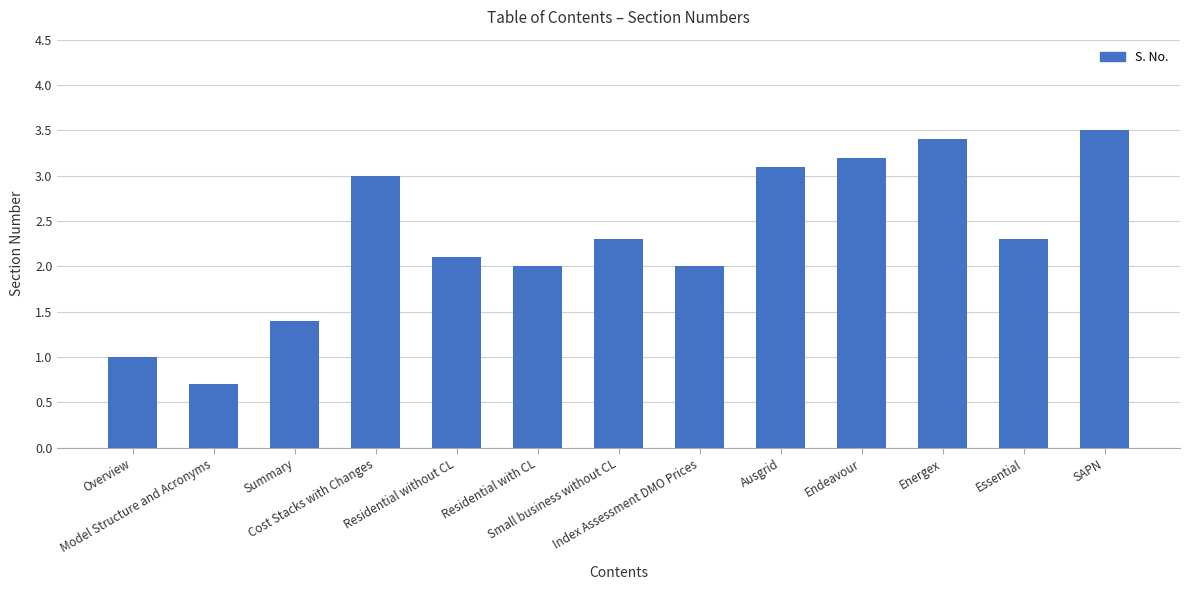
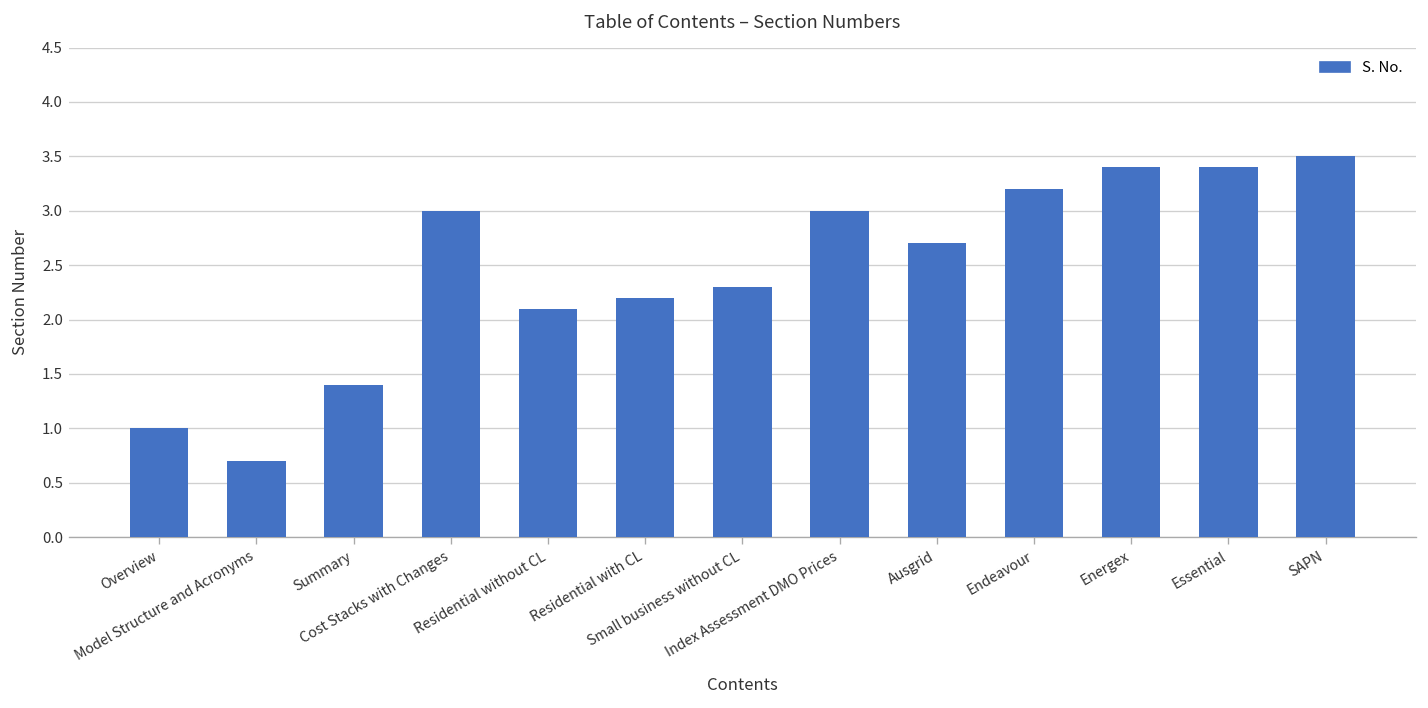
  {
    "Overview": 1.0,
    "Model Structure and Acronyms": 0.7,
    "Summary": 1.4,
    "Cost Stacks with Changes": 3.0,
    "Residential without CL": 2.1,
-   "Residential with CL": 2.0,
+   "Residential with CL": 2.2,
    "Small business without CL": 2.3,
-   "Index Assessment DMO Prices": 2,
-   "Ausgrid": 3.1,
+   "Index Assessment DMO Prices": 3,
+   "Ausgrid": 2.7,
    "Endeavour": 3.2,
    "Energex": 3.4,
-   "Essential": 2.3,
+   "Essential": 3.4,
    "SAPN": 3.5
  }
